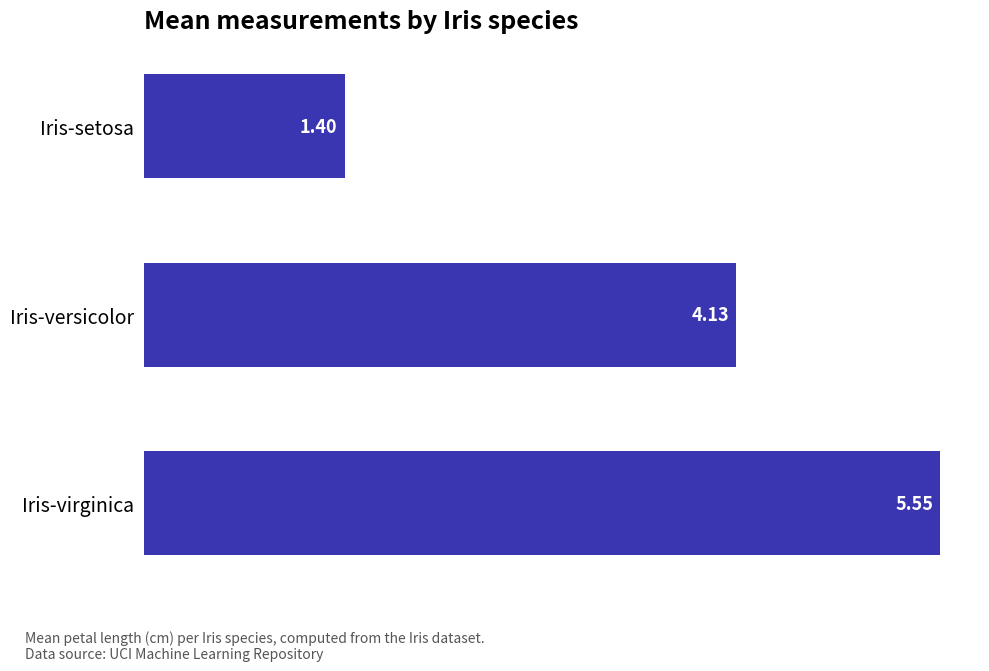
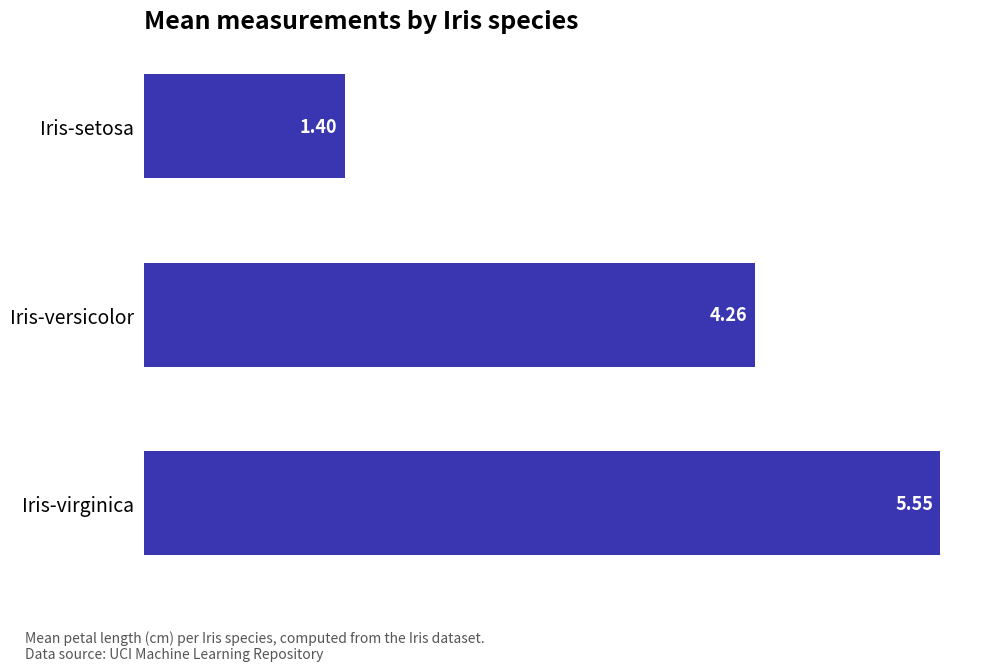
  {
    "Iris-setosa": 1.40,
-   "Iris-versicolor": 4.13,
+   "Iris-versicolor": 4.26,
    "Iris-virginica": 5.55
  }
